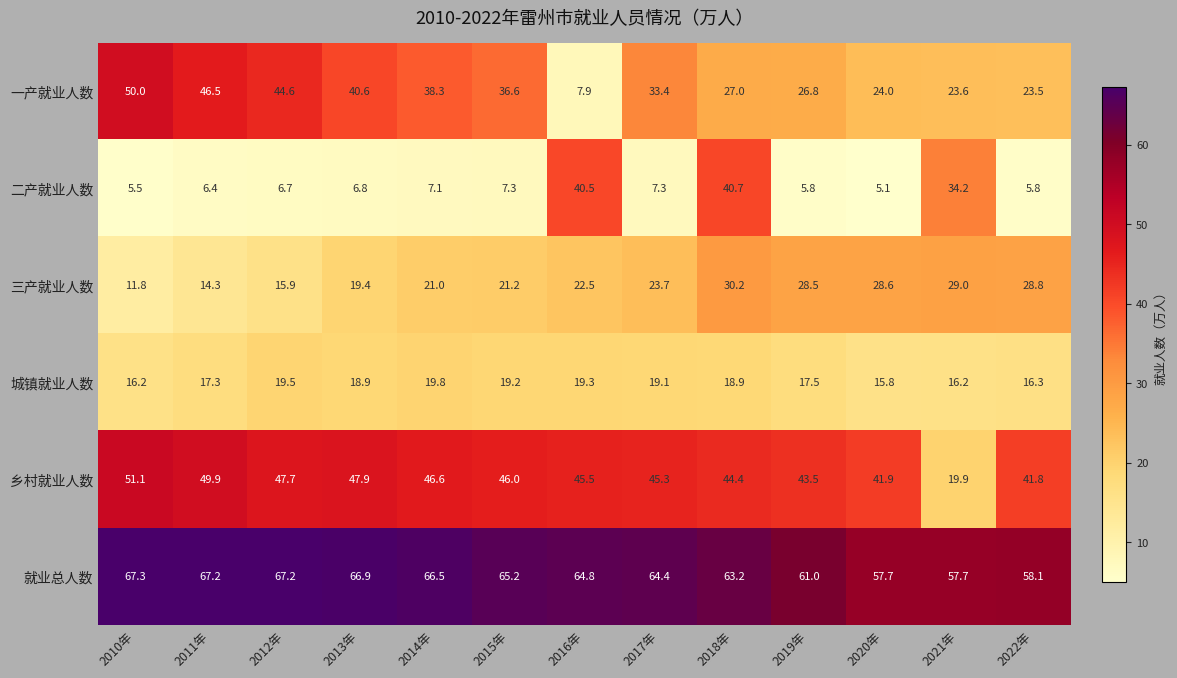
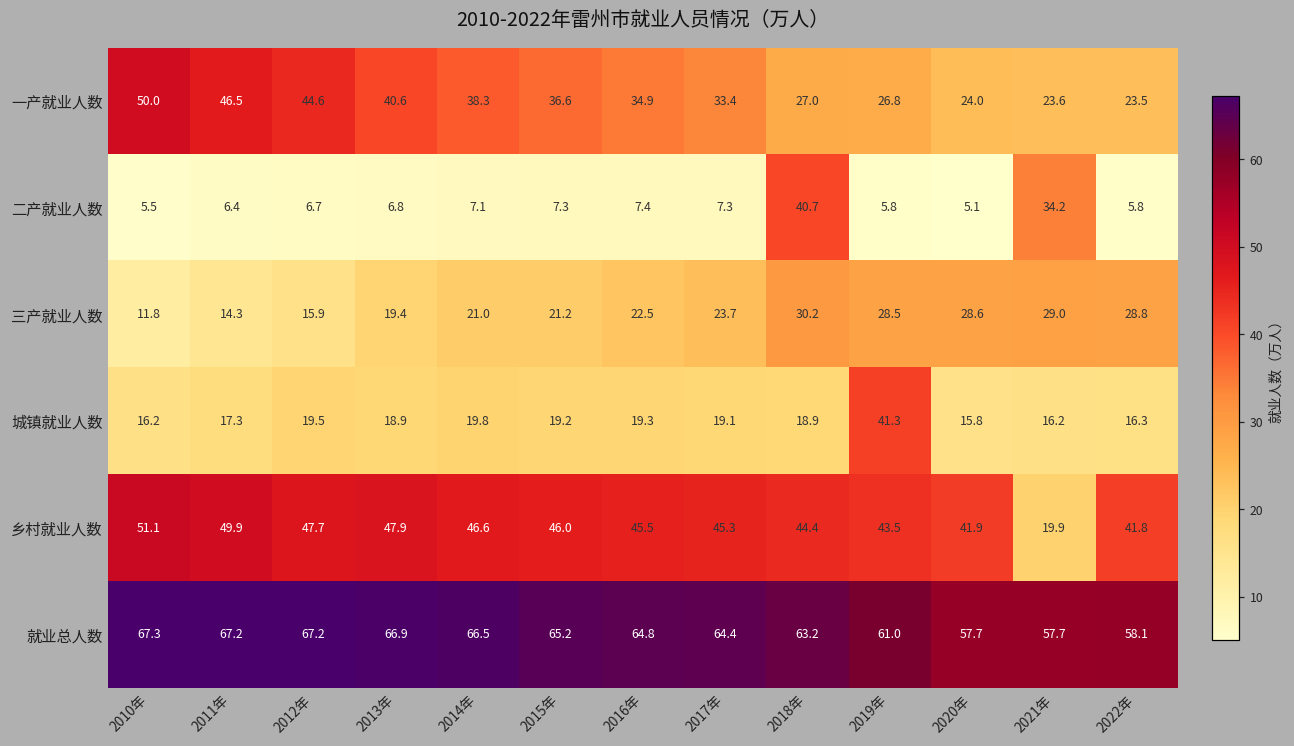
  {
    "一产就业人数": {
      "2010年": 50.0,
      "2011年": 46.5,
      "2012年": 44.6,
      "2013年": 40.6,
      "2014年": 38.3,
      "2015年": 36.6,
-     "2016年": 7.9,
+     "2016年": 34.9,
      "2017年": 33.4,
      "2018年": 27.0,
      "2019年": 26.8,
      "2020年": 24.0,
      "2021年": 23.6,
      "2022年": 23.5
    },
    "二产就业人数": {
      "2010年": 5.5,
      "2011年": 6.4,
      "2012年": 6.7,
      "2013年": 6.8,
      "2014年": 7.1,
      "2015年": 7.3,
-     "2016年": 40.5,
+     "2016年": 7.4,
      "2017年": 7.3,
      "2018年": 40.7,
      "2019年": 5.8,
      "2020年": 5.1,
      "2021年": 34.2,
      "2022年": 5.8
    },
    "三产就业人数": {
      "2010年": 11.8,
      "2011年": 14.3,
      "2012年": 15.9,
      "2013年": 19.4,
      "2014年": 21.0,
      "2015年": 21.2,
      "2016年": 22.5,
      "2017年": 23.7,
      "2018年": 30.2,
      "2019年": 28.5,
      "2020年": 28.6,
      "2021年": 29.0,
      "2022年": 28.8
    },
    "城镇就业人数": {
      "2010年": 16.2,
      "2011年": 17.3,
      "2012年": 19.5,
      "2013年": 18.9,
      "2014年": 19.8,
      "2015年": 19.2,
      "2016年": 19.3,
      "2017年": 19.1,
      "2018年": 18.9,
-     "2019年": 17.5,
+     "2019年": 41.3,
      "2020年": 15.8,
      "2021年": 16.2,
      "2022年": 16.3
    },
    "乡村就业人数": {
      "2010年": 51.1,
      "2011年": 49.9,
      "2012年": 47.7,
      "2013年": 47.9,
      "2014年": 46.6,
      "2015年": 46.0,
      "2016年": 45.5,
      "2017年": 45.3,
      "2018年": 44.4,
      "2019年": 43.5,
      "2020年": 41.9,
      "2021年": 19.9,
      "2022年": 41.8
    },
    "就业总人数": {
      "2010年": 67.3,
      "2011年": 67.2,
      "2012年": 67.2,
      "2013年": 66.9,
      "2014年": 66.5,
      "2015年": 65.2,
      "2016年": 64.8,
      "2017年": 64.4,
      "2018年": 63.2,
      "2019年": 61.0,
      "2020年": 57.7,
      "2021年": 57.7,
      "2022年": 58.1
    }
  }
